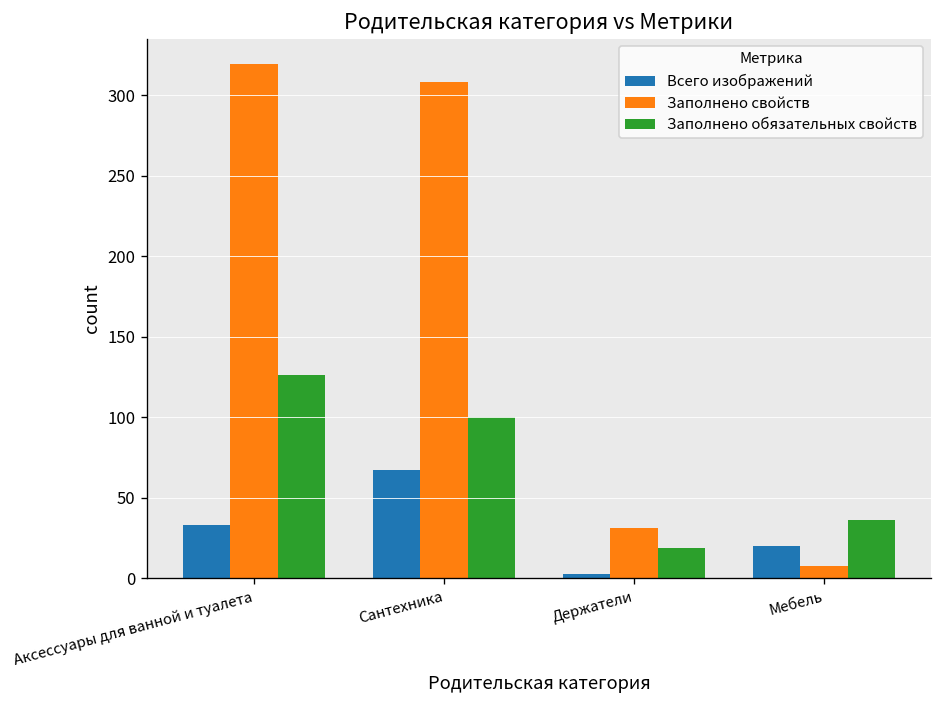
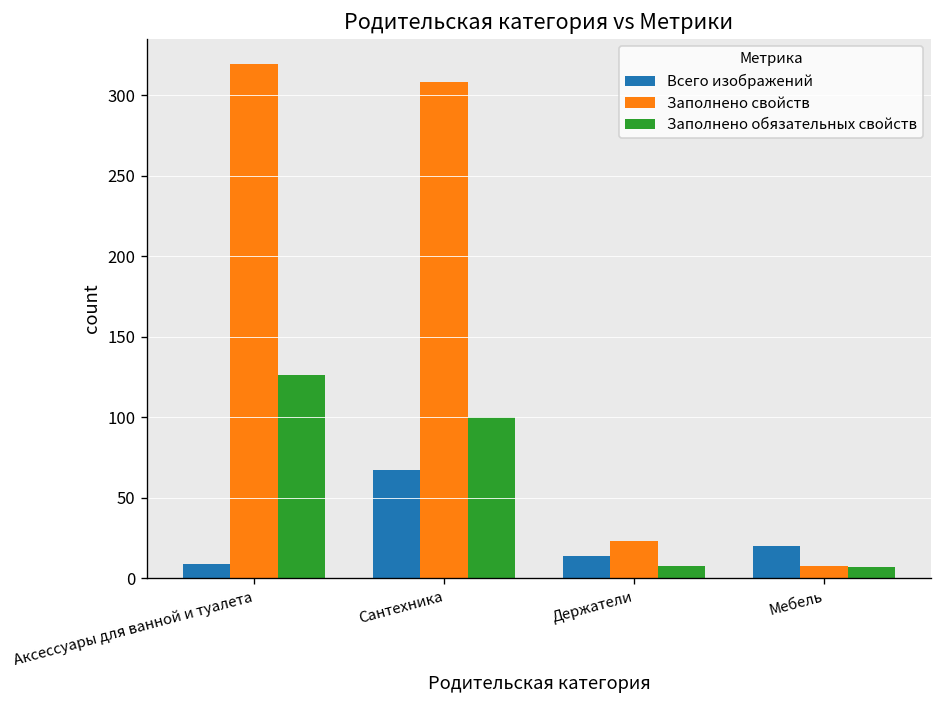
  {
    "Всего изображений": {
-     "Аксессуары для ванной и туалета": 33,
+     "Аксессуары для ванной и туалета": 9,
      "Сантехника": 67,
-     "Держатели": 3,
+     "Держатели": 14,
      "Мебель": 20
    },
    "Заполнено свойств": {
      "Аксессуары для ванной и туалета": 319,
      "Сантехника": 308,
-     "Держатели": 31,
+     "Держатели": 23,
      "Мебель": 8
    },
    "Заполнено обязательных свойств": {
      "Аксессуары для ванной и туалета": 126,
      "Сантехника": 100,
-     "Держатели": 19,
-     "Мебель": 36
+     "Держатели": 8,
+     "Мебель": 7
    }
  }
